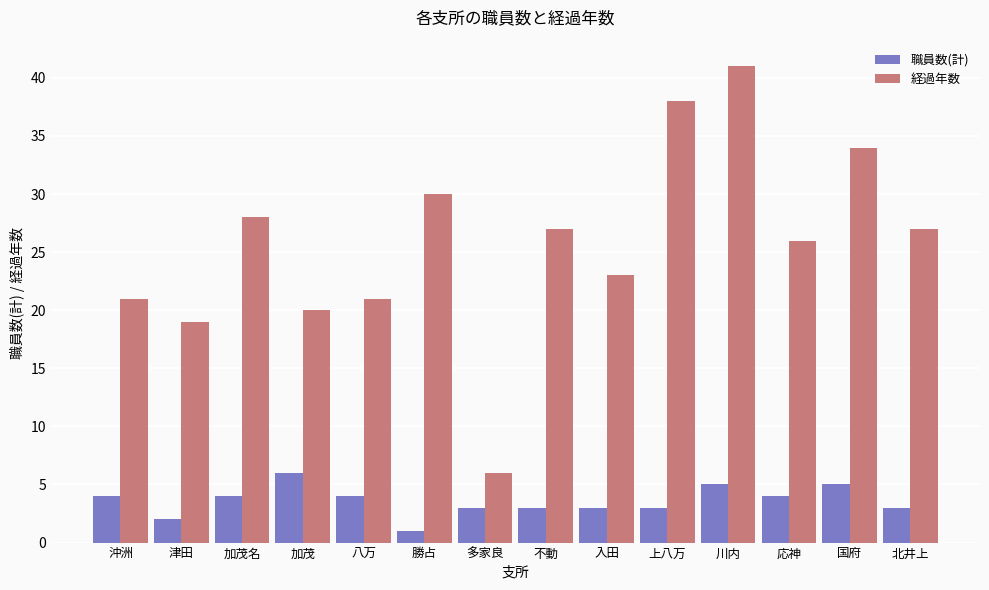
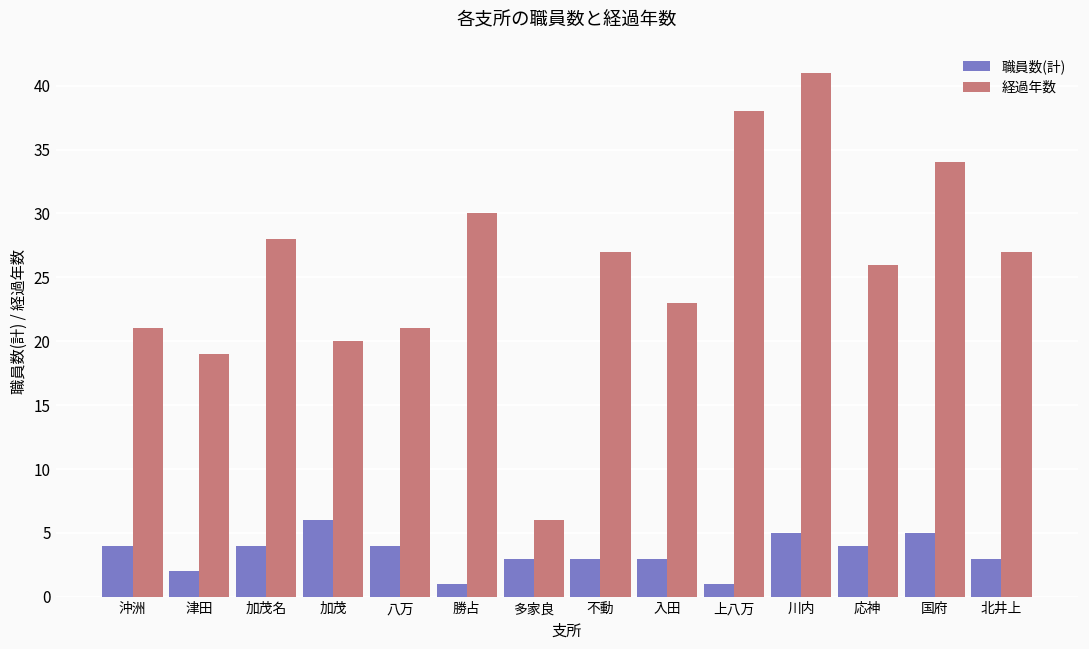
  {
    "職員数(計)": {
      "沖洲": 4,
      "津田": 2,
      "加茂名": 4,
      "加茂": 6,
      "八万": 4,
      "勝占": 1,
      "多家良": 3,
      "不動": 3,
      "入田": 3,
-     "上八万": 3,
+     "上八万": 1,
      "川内": 5,
      "応神": 4,
      "国府": 5,
      "北井上": 3
    },
    "経過年数": {
      "沖洲": 21,
      "津田": 19,
      "加茂名": 28,
      "加茂": 20,
      "八万": 21,
      "勝占": 30,
      "多家良": 6,
      "不動": 27,
      "入田": 23,
      "上八万": 38,
      "川内": 41,
      "応神": 26,
      "国府": 34,
      "北井上": 27
    }
  }
